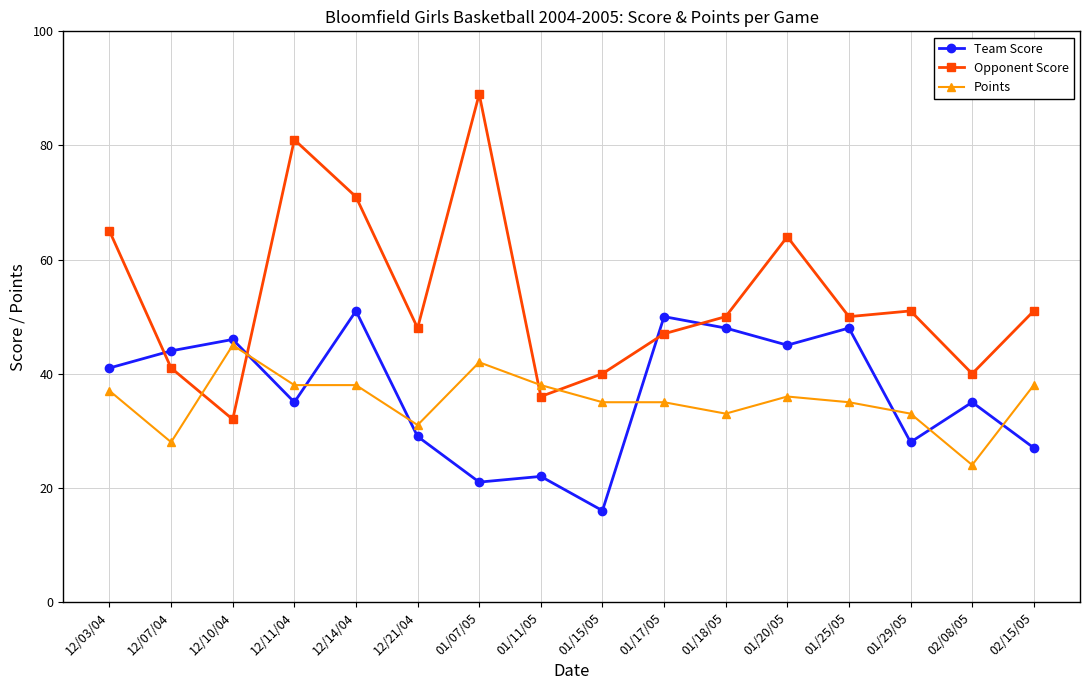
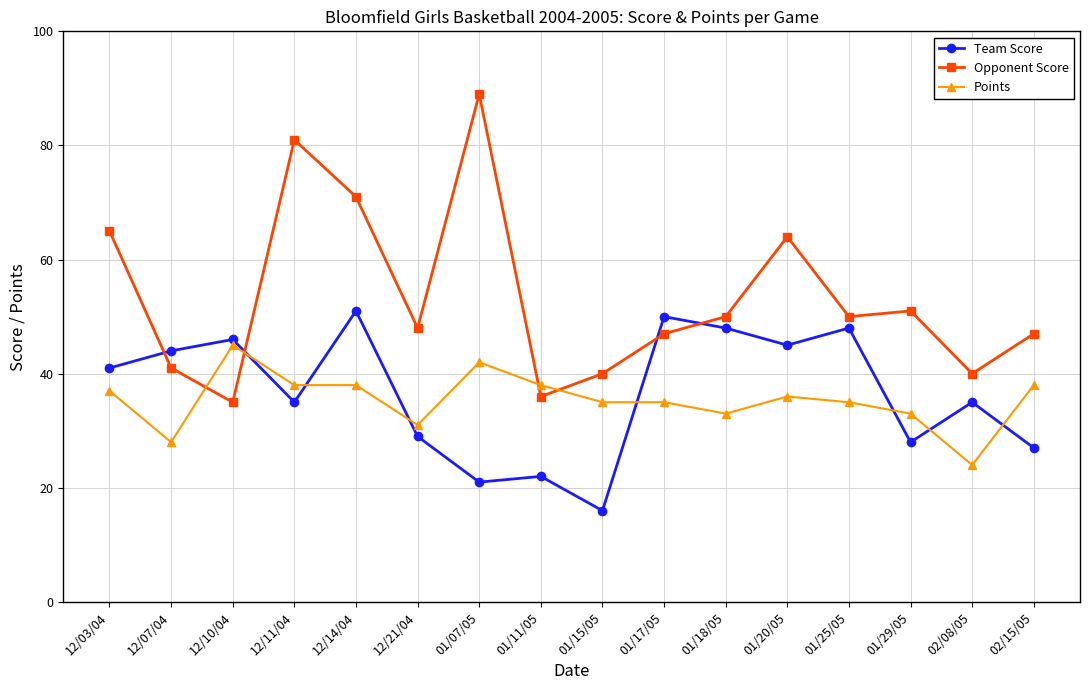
  {
    "Team Score": {
      "12/03/04": 41,
      "12/07/04": 44,
      "12/10/04": 46,
      "12/11/04": 35,
      "12/14/04": 51,
      "12/21/04": 29,
      "01/07/05": 21,
      "01/11/05": 22,
      "01/15/05": 16,
      "01/17/05": 50,
      "01/18/05": 48,
      "01/20/05": 45,
      "01/25/05": 48,
      "01/29/05": 28,
      "02/08/05": 35,
      "02/15/05": 27
    },
    "Opponent Score": {
      "12/03/04": 65,
      "12/07/04": 41,
-     "12/10/04": 32,
+     "12/10/04": 35,
      "12/11/04": 81,
      "12/14/04": 71,
      "12/21/04": 48,
      "01/07/05": 89,
      "01/11/05": 36,
      "01/15/05": 40,
      "01/17/05": 47,
      "01/18/05": 50,
      "01/20/05": 64,
      "01/25/05": 50,
      "01/29/05": 51,
      "02/08/05": 40,
-     "02/15/05": 51
+     "02/15/05": 47
    },
    "Points": {
      "12/03/04": 37,
      "12/07/04": 28,
      "12/10/04": 45,
      "12/11/04": 38,
      "12/14/04": 38,
      "12/21/04": 31,
      "01/07/05": 42,
      "01/11/05": 38,
      "01/15/05": 35,
      "01/17/05": 35,
      "01/18/05": 33,
      "01/20/05": 36,
      "01/25/05": 35,
      "01/29/05": 33,
      "02/08/05": 24,
      "02/15/05": 38
    }
  }
